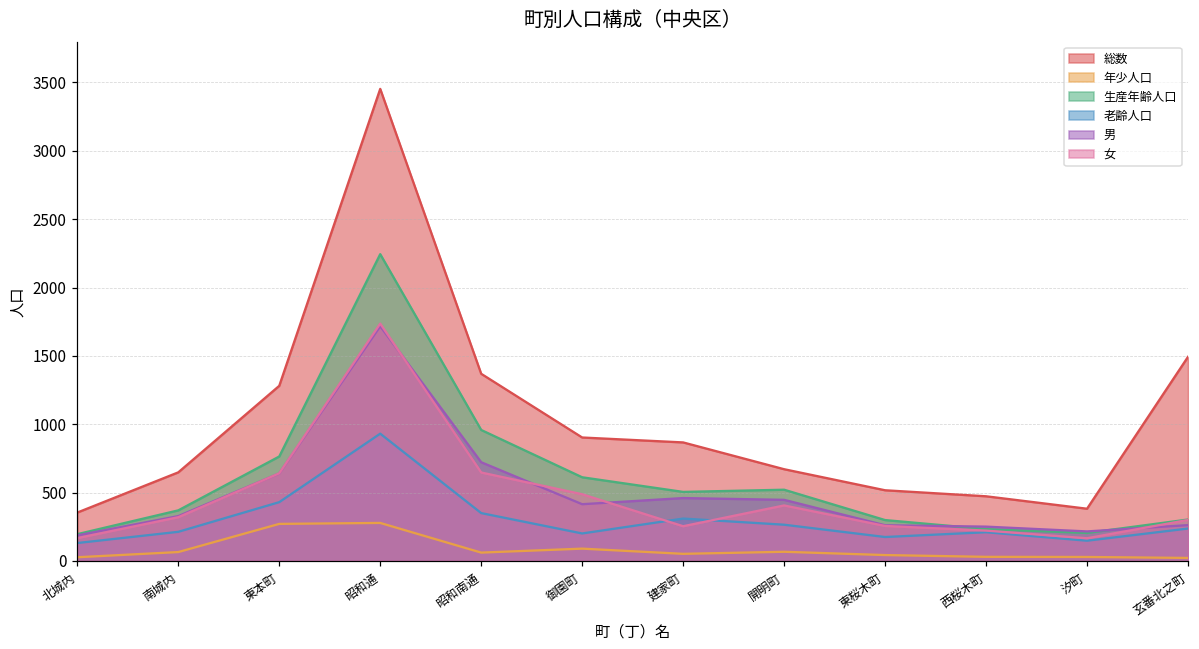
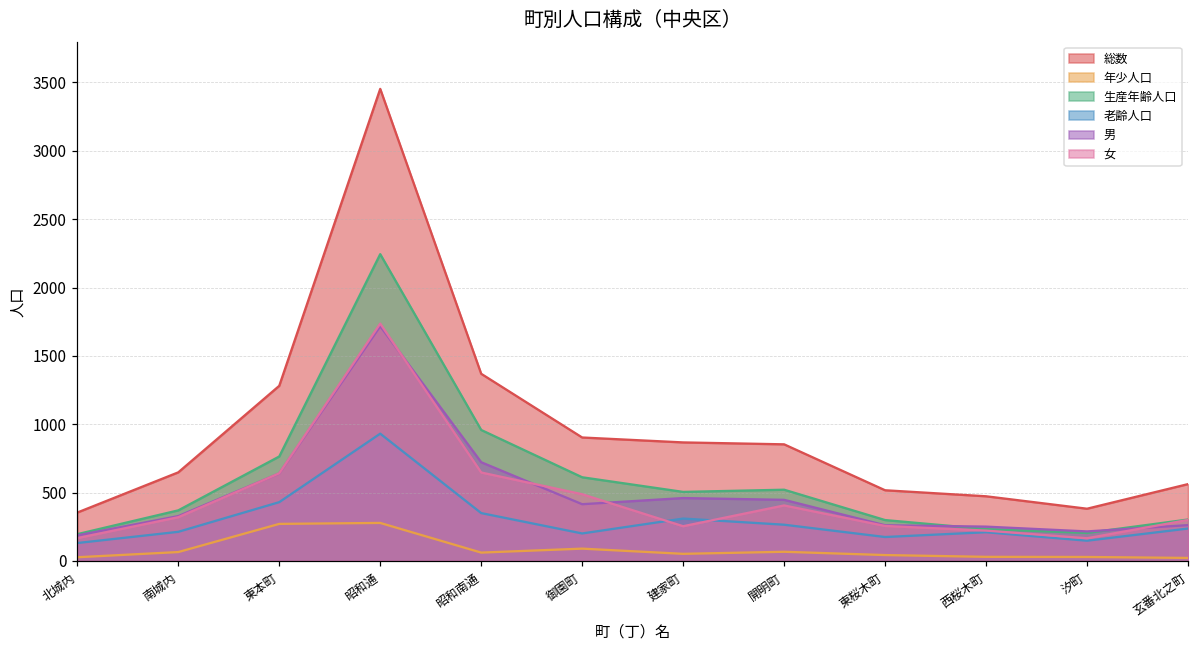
  {
    "総数": {
      "北城内": 350,
      "南城内": 650,
      "東本町": 1280,
      "昭和通": 3450,
      "昭和南通": 1370,
      "御園町": 900,
      "建家町": 870,
-     "開明町": 670,
+     "開明町": 850,
      "東桜木町": 520,
      "西桜木町": 470,
      "汐町": 380,
-     "玄番北之町": 1490
+     "玄番北之町": 560
    },
    "年少人口": {
      "北城内": 30,
      "南城内": 70,
      "東本町": 270,
      "昭和通": 280,
      "昭和南通": 60,
      "御園町": 90,
      "建家町": 50,
      "開明町": 70,
      "東桜木町": 40,
      "西桜木町": 30,
      "汐町": 30,
      "玄番北之町": 20
    },
    "生産年齢人口": {
      "南城内": 370,
      "東本町": 760,
      "昭和通": 2240,
      "昭和南通": 960,
      "御園町": 610,
      "建家町": 510,
      "開明町": 520,
      "東桜木町": 300
    },
    "老齢人口": {
      "北城内": 130,
      "南城内": 210,
      "東本町": 430,
      "昭和通": 930,
      "昭和南通": 350,
      "御園町": 200,
      "建家町": 310,
      "開明町": 270,
      "東桜木町": 180,
      "玄番北之町": 240
    },
    "男": {
      "昭和南通": 720,
      "御園町": 420,
      "建家町": 460,
      "開明町": 450,
      "玄番北之町": 260
    },
    "女": {
      "昭和南通": 650,
      "御園町": 490,
      "建家町": 250,
      "開明町": 410
    }
  }
